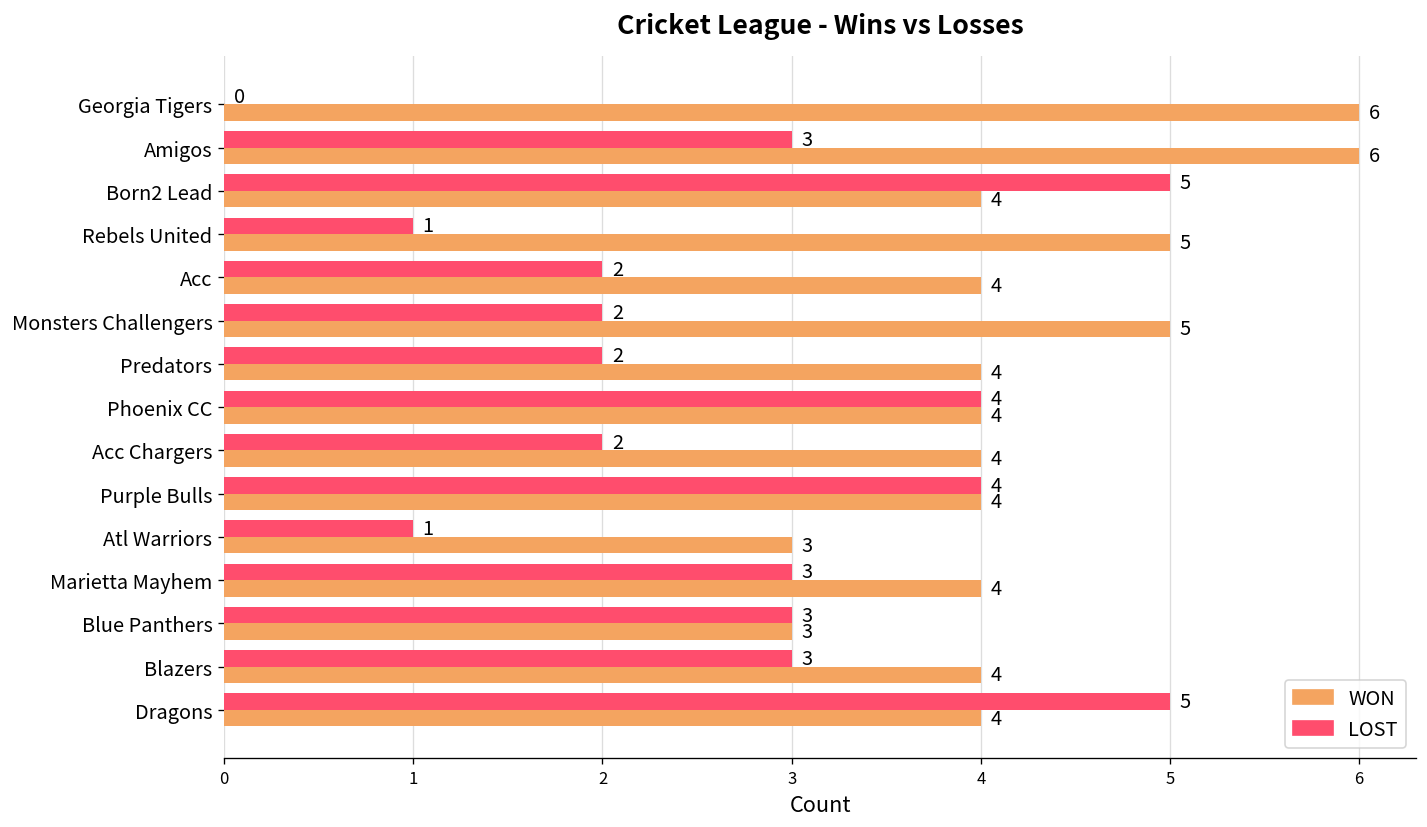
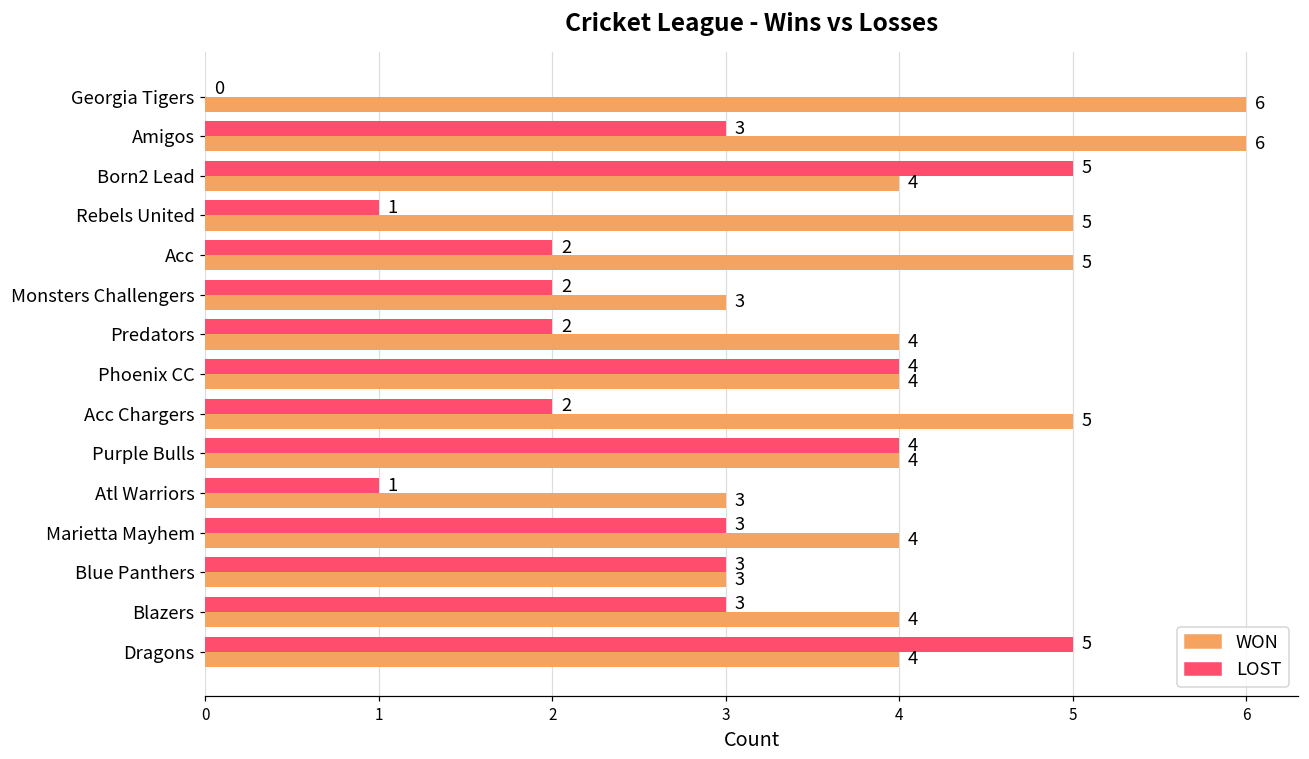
  {
    "WON": {
      "Georgia Tigers": 6,
      "Amigos": 6,
      "Born2 Lead": 4,
      "Rebels United": 5,
-     "Acc": 4,
-     "Monsters Challengers": 5,
+     "Acc": 5,
+     "Monsters Challengers": 3,
      "Predators": 4,
-     "Acc Chargers": 4,
+     "Acc Chargers": 5,
      "Atl Warriors": 3,
      "Marietta Mayhem": 4,
      "Blazers": 4,
      "Dragons": 4
    },
    "LOST": {
      "Georgia Tigers": 0,
      "Amigos": 3,
      "Born2 Lead": 5,
      "Rebels United": 1,
      "Acc": 2,
      "Monsters Challengers": 2,
      "Predators": 2,
      "Acc Chargers": 2,
      "Atl Warriors": 1,
      "Marietta Mayhem": 3,
      "Blazers": 3,
      "Dragons": 5
    }
  }
